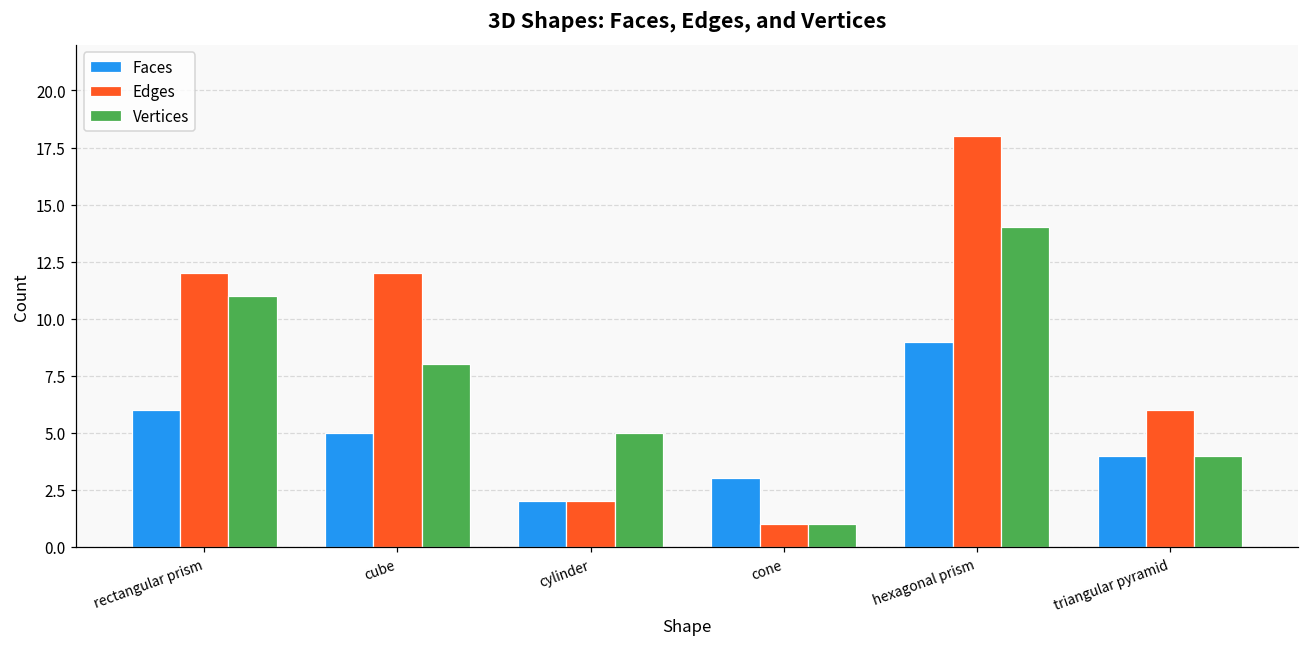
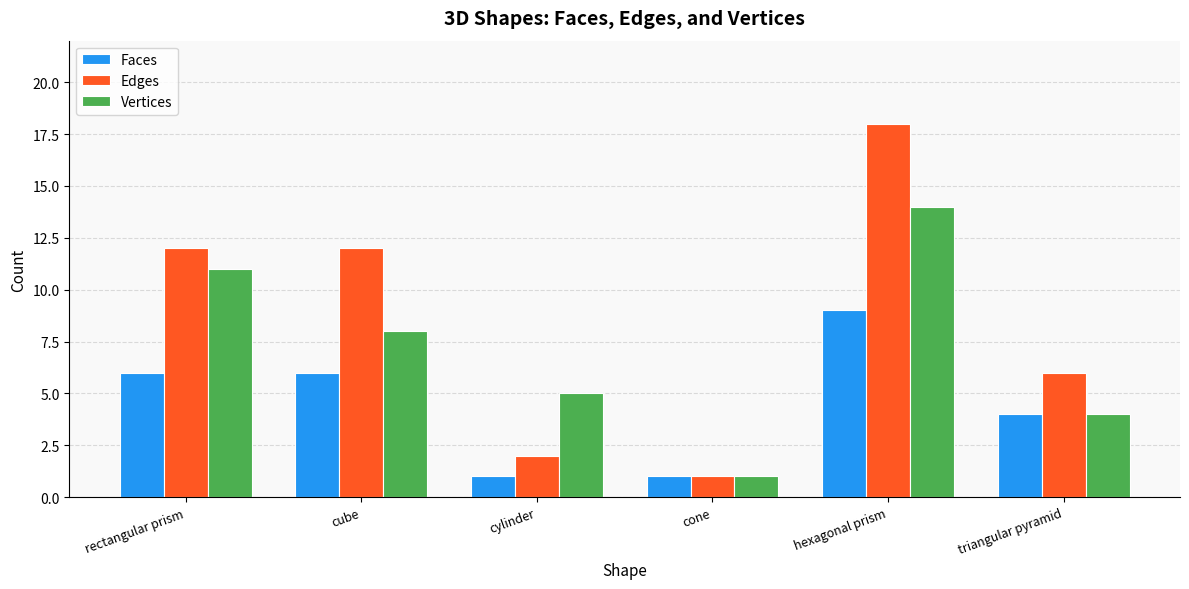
  {
    "Faces": {
      "rectangular prism": 6,
-     "cube": 5,
-     "cylinder": 2,
-     "cone": 3,
+     "cube": 6,
+     "cylinder": 1,
+     "cone": 1,
      "hexagonal prism": 9,
      "triangular pyramid": 4
    },
    "Edges": {
      "rectangular prism": 12,
      "cube": 12,
      "cylinder": 2,
      "cone": 1,
      "hexagonal prism": 18,
      "triangular pyramid": 6
    },
    "Vertices": {
      "rectangular prism": 11,
      "cube": 8,
      "cylinder": 5,
      "cone": 1,
      "hexagonal prism": 14,
      "triangular pyramid": 4
    }
  }
